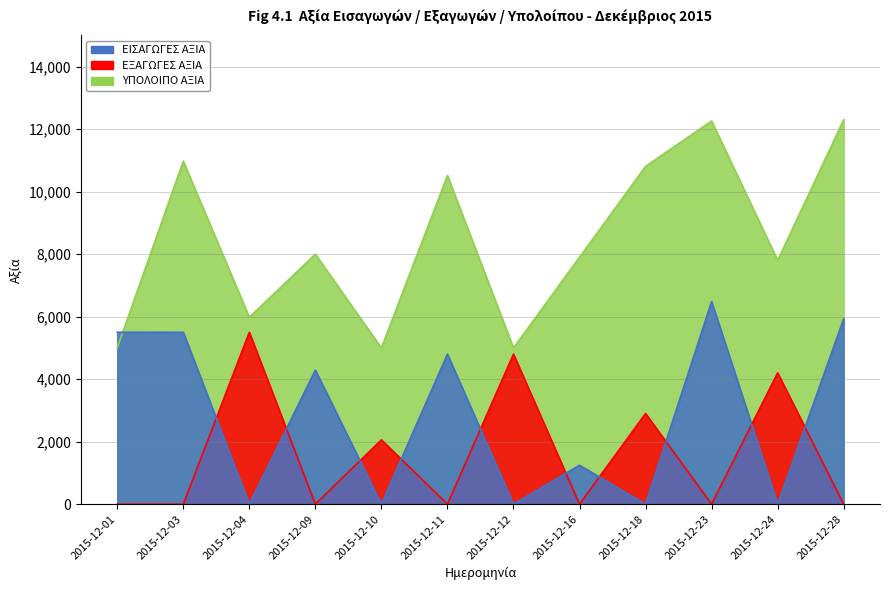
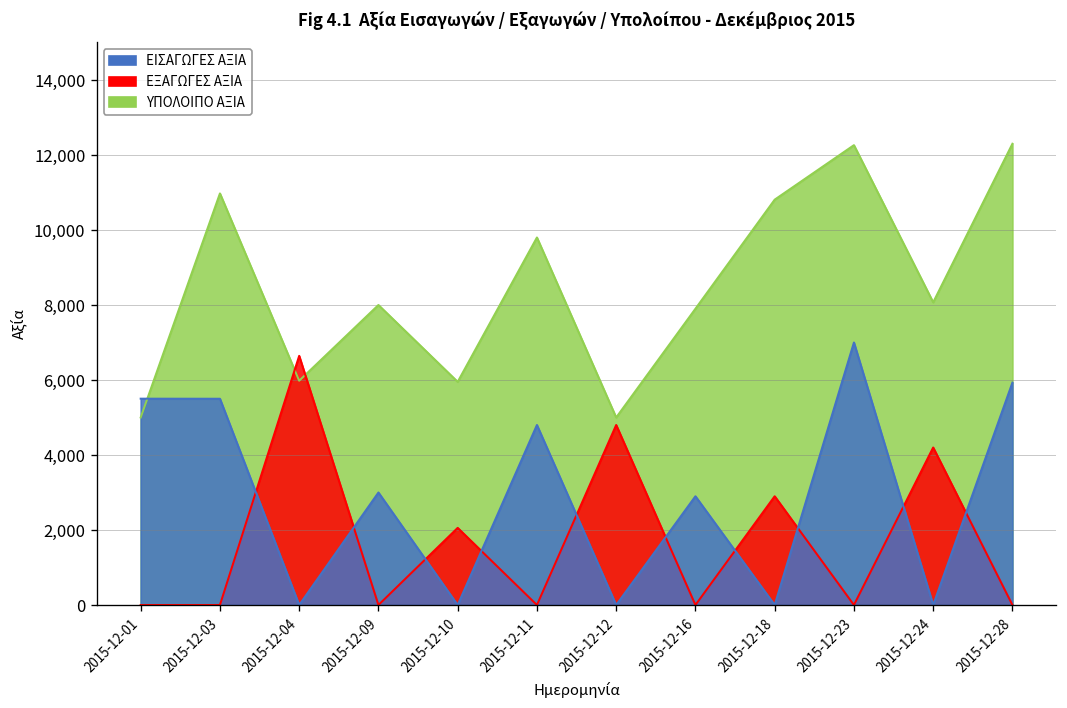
  {
    "ΥΠΟΛΟΙΠΟ ΑΞΙΑ": {
      "2015-12-01": "5,000",
      "2015-12-03": "11,000",
      "2015-12-04": "6,000",
      "2015-12-09": "8,000",
-     "2015-12-10": "5,000",
-     "2015-12-11": "10,500",
+     "2015-12-10": "6,000",
+     "2015-12-11": "9,800",
      "2015-12-12": "5,000",
      "2015-12-16": "7,900",
      "2015-12-18": "10,800",
      "2015-12-23": "12,300",
-     "2015-12-24": "7,800",
+     "2015-12-24": "8,100",
      "2015-12-28": "12,300"
    },
    "ΕΞΑΓΩΓΕΣ ΑΞΙΑ": {
      "2015-12-01": "0",
      "2015-12-03": "0",
-     "2015-12-04": "5,500",
+     "2015-12-04": "6,600",
      "2015-12-09": "0",
      "2015-12-10": "2,100",
      "2015-12-11": "0",
      "2015-12-12": "4,800",
      "2015-12-16": "0",
      "2015-12-18": "2,900",
      "2015-12-23": "0",
      "2015-12-24": "4,200",
      "2015-12-28": "0"
    },
    "ΕΙΣΑΓΩΓΕΣ ΑΞΙΑ": {
      "2015-12-01": "5,500",
      "2015-12-03": "5,500",
      "2015-12-04": "0",
-     "2015-12-09": "4,300",
+     "2015-12-09": "3,000",
      "2015-12-10": "0",
      "2015-12-11": "4,800",
      "2015-12-12": "0",
-     "2015-12-16": "1,200",
+     "2015-12-16": "2,900",
      "2015-12-18": "0",
-     "2015-12-23": "6,500",
+     "2015-12-23": "7,000",
      "2015-12-24": "0",
      "2015-12-28": "5,900"
    }
  }
